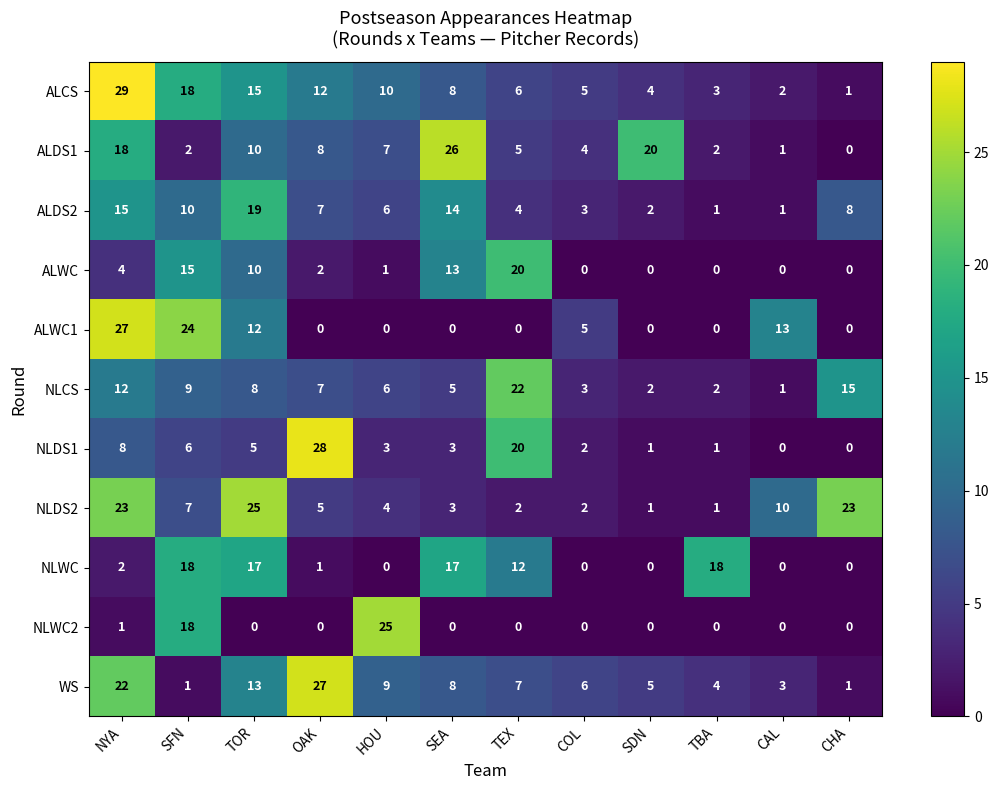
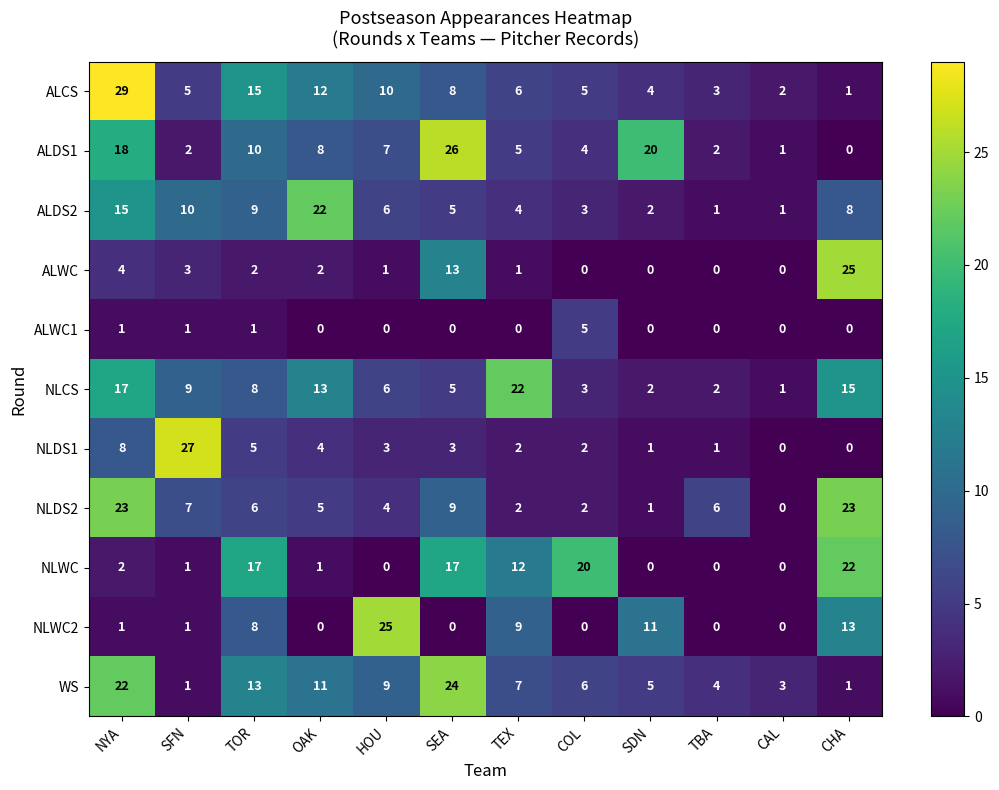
  {
    "ALCS": {
      "NYA": 29,
-     "SFN": 18,
+     "SFN": 5,
      "TOR": 15,
      "OAK": 12,
      "HOU": 10,
      "SEA": 8,
      "TEX": 6,
      "COL": 5,
      "SDN": 4,
      "TBA": 3,
      "CAL": 2,
      "CHA": 1
    },
    "ALDS1": {
      "NYA": 18,
      "SFN": 2,
      "TOR": 10,
      "OAK": 8,
      "HOU": 7,
      "SEA": 26,
      "TEX": 5,
      "COL": 4,
      "SDN": 20,
      "TBA": 2,
      "CAL": 1,
      "CHA": 0
    },
    "ALDS2": {
      "NYA": 15,
      "SFN": 10,
-     "TOR": 19,
-     "OAK": 7,
+     "TOR": 9,
+     "OAK": 22,
      "HOU": 6,
-     "SEA": 14,
+     "SEA": 5,
      "TEX": 4,
      "COL": 3,
      "SDN": 2,
      "TBA": 1,
      "CAL": 1,
      "CHA": 8
    },
    "ALWC": {
      "NYA": 4,
-     "SFN": 15,
-     "TOR": 10,
+     "SFN": 3,
+     "TOR": 2,
      "OAK": 2,
      "HOU": 1,
      "SEA": 13,
-     "TEX": 20,
+     "TEX": 1,
      "COL": 0,
      "SDN": 0,
      "TBA": 0,
      "CAL": 0,
-     "CHA": 0
+     "CHA": 25
    },
    "ALWC1": {
-     "NYA": 27,
-     "SFN": 24,
-     "TOR": 12,
+     "NYA": 1,
+     "SFN": 1,
+     "TOR": 1,
      "OAK": 0,
      "HOU": 0,
      "SEA": 0,
      "TEX": 0,
      "COL": 5,
      "SDN": 0,
      "TBA": 0,
-     "CAL": 13,
+     "CAL": 0,
      "CHA": 0
    },
    "NLCS": {
-     "NYA": 12,
+     "NYA": 17,
      "SFN": 9,
      "TOR": 8,
-     "OAK": 7,
+     "OAK": 13,
      "HOU": 6,
      "SEA": 5,
      "TEX": 22,
      "COL": 3,
      "SDN": 2,
      "TBA": 2,
      "CAL": 1,
      "CHA": 15
    },
    "NLDS1": {
      "NYA": 8,
-     "SFN": 6,
+     "SFN": 27,
      "TOR": 5,
-     "OAK": 28,
+     "OAK": 4,
      "HOU": 3,
      "SEA": 3,
-     "TEX": 20,
+     "TEX": 2,
      "COL": 2,
      "SDN": 1,
      "TBA": 1,
      "CAL": 0,
      "CHA": 0
    },
    "NLDS2": {
      "NYA": 23,
      "SFN": 7,
-     "TOR": 25,
+     "TOR": 6,
      "OAK": 5,
      "HOU": 4,
-     "SEA": 3,
+     "SEA": 9,
      "TEX": 2,
      "COL": 2,
      "SDN": 1,
-     "TBA": 1,
-     "CAL": 10,
+     "TBA": 6,
+     "CAL": 0,
      "CHA": 23
    },
    "NLWC": {
      "NYA": 2,
-     "SFN": 18,
+     "SFN": 1,
      "TOR": 17,
      "OAK": 1,
      "HOU": 0,
      "SEA": 17,
      "TEX": 12,
-     "COL": 0,
+     "COL": 20,
      "SDN": 0,
-     "TBA": 18,
+     "TBA": 0,
      "CAL": 0,
-     "CHA": 0
+     "CHA": 22
    },
    "NLWC2": {
      "NYA": 1,
-     "SFN": 18,
-     "TOR": 0,
+     "SFN": 1,
+     "TOR": 8,
      "OAK": 0,
      "HOU": 25,
      "SEA": 0,
-     "TEX": 0,
+     "TEX": 9,
      "COL": 0,
-     "SDN": 0,
+     "SDN": 11,
      "TBA": 0,
      "CAL": 0,
-     "CHA": 0
+     "CHA": 13
    },
    "WS": {
      "NYA": 22,
      "SFN": 1,
      "TOR": 13,
-     "OAK": 27,
+     "OAK": 11,
      "HOU": 9,
-     "SEA": 8,
+     "SEA": 24,
      "TEX": 7,
      "COL": 6,
      "SDN": 5,
      "TBA": 4,
      "CAL": 3,
      "CHA": 1
    }
  }
